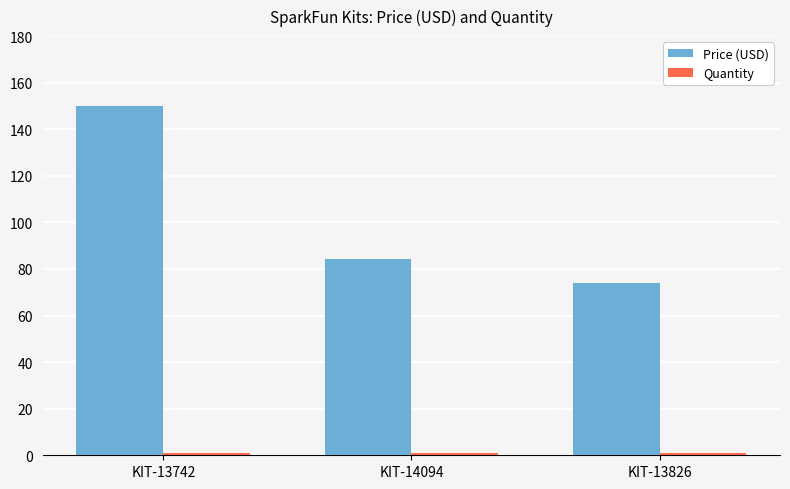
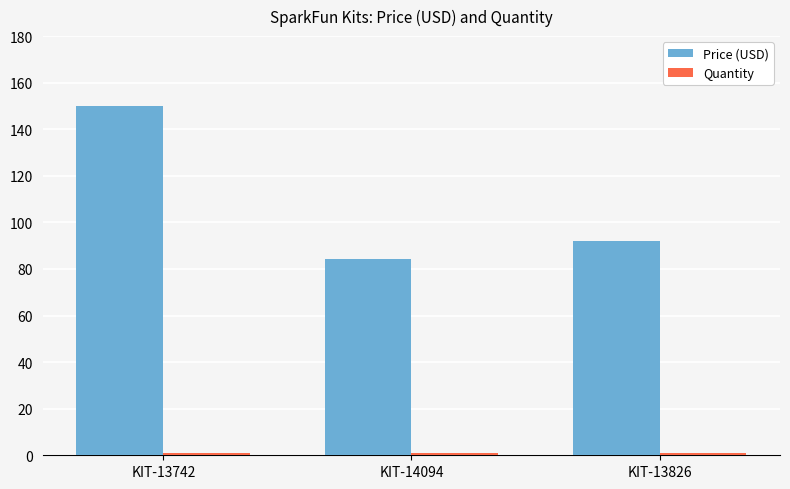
  {
    "Price (USD)": {
      "KIT-13742": 150,
      "KIT-14094": 84,
-     "KIT-13826": 74
+     "KIT-13826": 92
    }
  }
